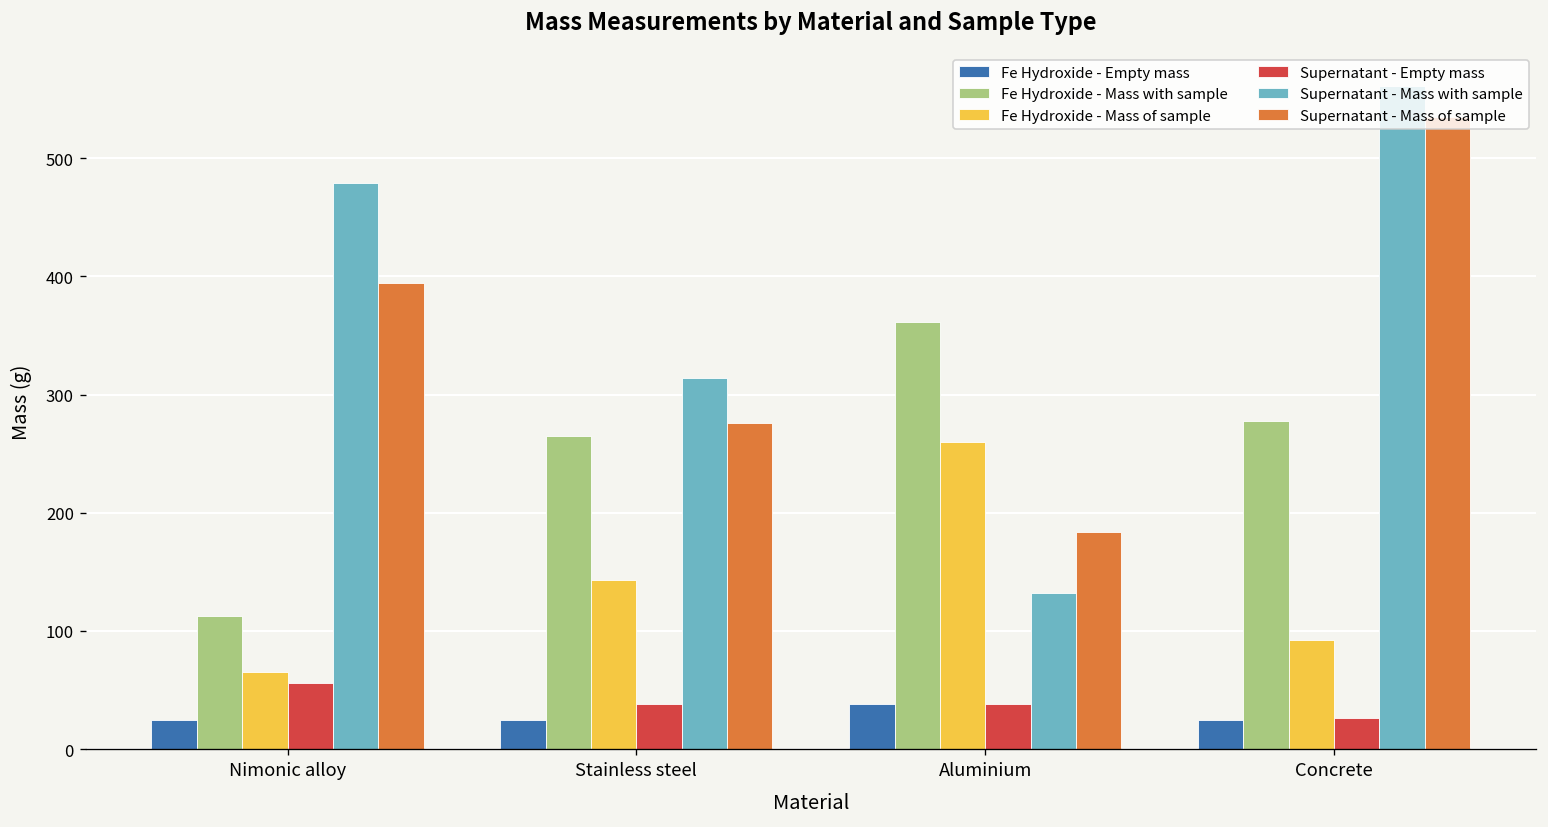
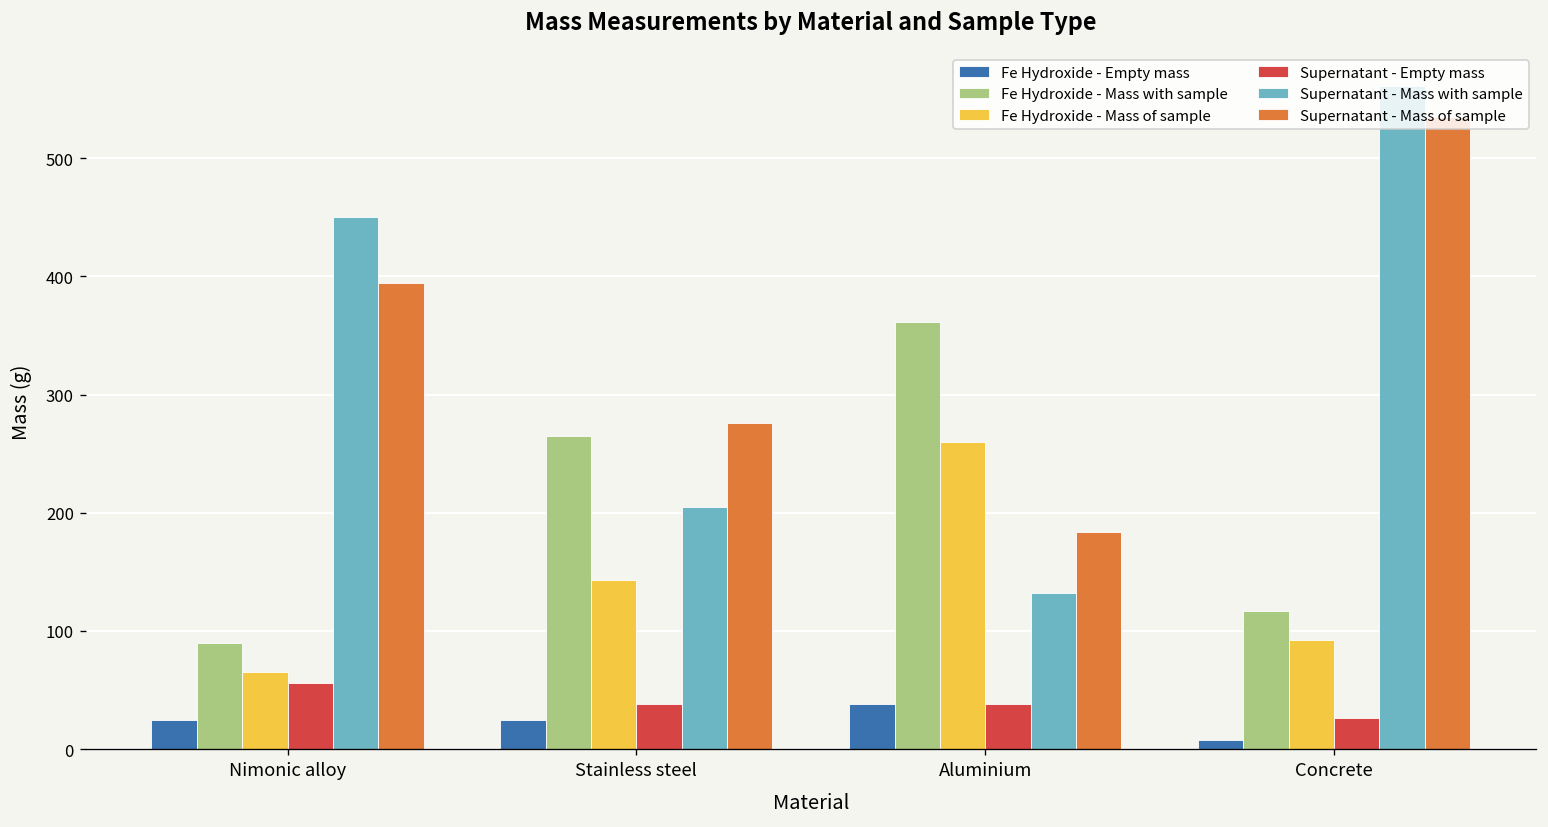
  {
    "Fe Hydroxide - Empty mass": {
      "Nimonic alloy": 20,
      "Stainless steel": 20,
      "Aluminium": 40,
-     "Concrete": 20
+     "Concrete": 10
    },
    "Fe Hydroxide - Mass with sample": {
-     "Nimonic alloy": 110,
+     "Nimonic alloy": 90,
      "Stainless steel": 260,
      "Aluminium": 360,
-     "Concrete": 280
+     "Concrete": 120
    },
    "Fe Hydroxide - Mass of sample": {
      "Nimonic alloy": 70,
      "Stainless steel": 140,
      "Aluminium": 260,
      "Concrete": 90
    },
    "Supernatant - Mass with sample": {
-     "Nimonic alloy": 480,
-     "Stainless steel": 310,
+     "Nimonic alloy": 450,
+     "Stainless steel": 200,
      "Aluminium": 130
    }
  }
